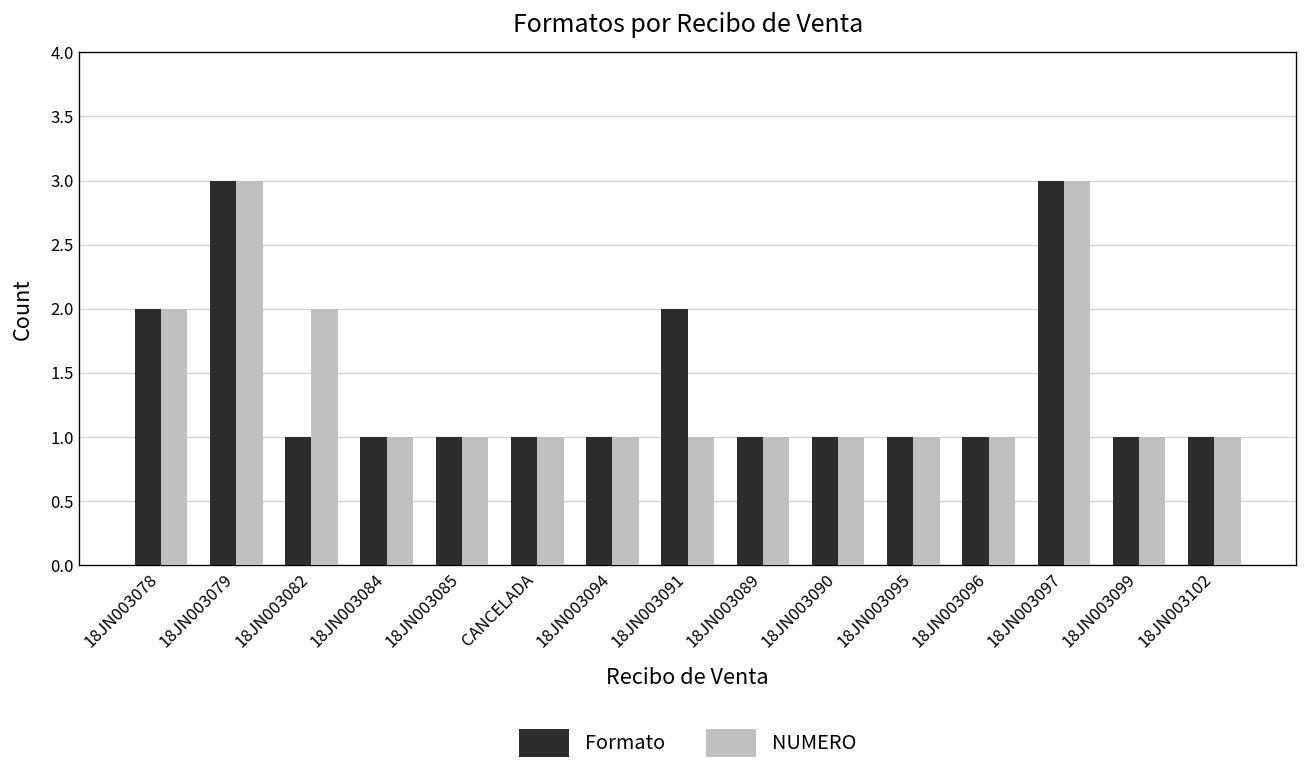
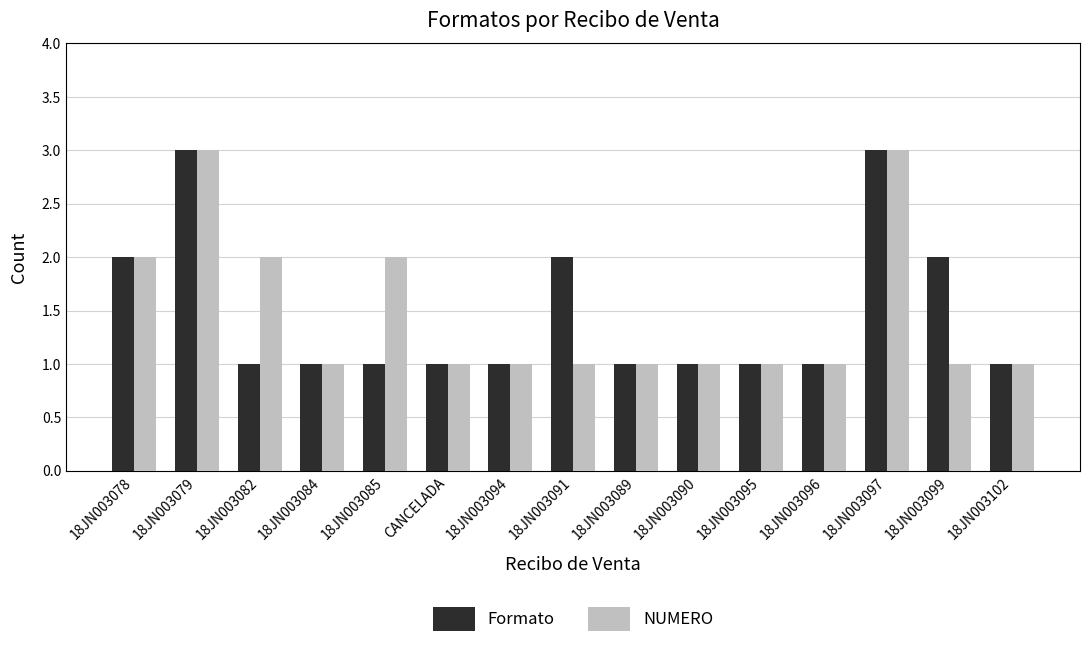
  {
    "Formato": {
      "18JN003078": 2,
      "18JN003079": 3,
      "18JN003082": 1,
      "18JN003084": 1,
      "18JN003085": 1,
      "CANCELADA": 1,
      "18JN003094": 1,
      "18JN003091": 2,
      "18JN003089": 1,
      "18JN003090": 1,
      "18JN003095": 1,
      "18JN003096": 1,
      "18JN003097": 3,
-     "18JN003099": 1,
+     "18JN003099": 2,
      "18JN003102": 1
    },
    "NUMERO": {
      "18JN003078": 2,
      "18JN003079": 3,
      "18JN003082": 2,
      "18JN003084": 1,
-     "18JN003085": 1,
+     "18JN003085": 2,
      "CANCELADA": 1,
      "18JN003094": 1,
      "18JN003091": 1,
      "18JN003089": 1,
      "18JN003090": 1,
      "18JN003095": 1,
      "18JN003096": 1,
      "18JN003097": 3,
      "18JN003099": 1,
      "18JN003102": 1
    }
  }
